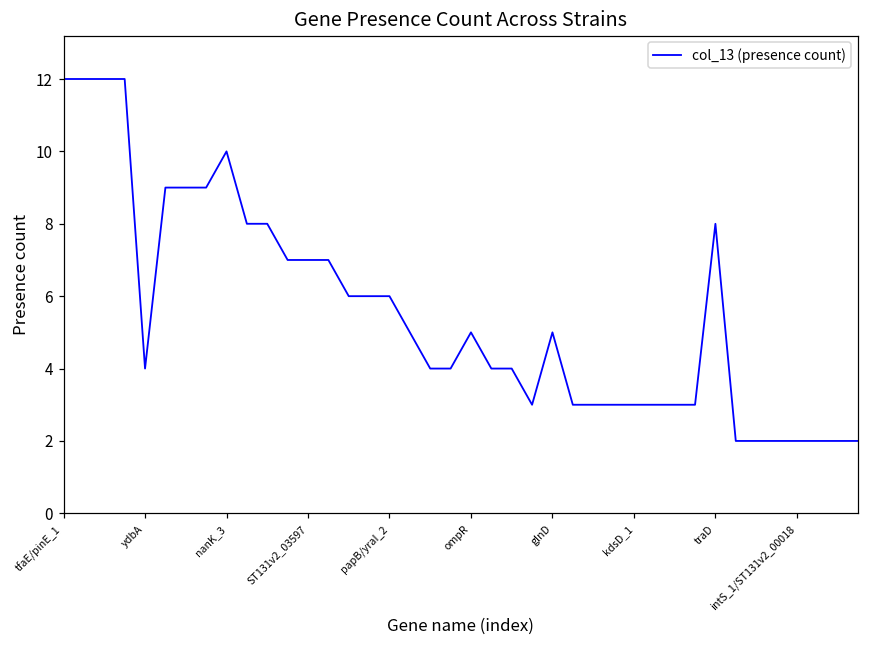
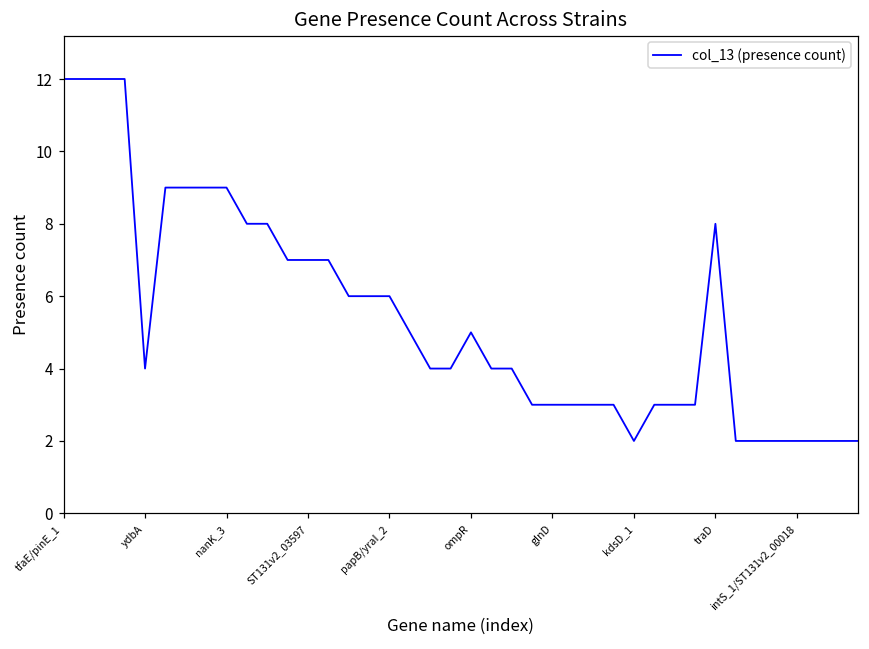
  {
    "tfaE/pinE_1": 12,
    "ydbA": 4,
-   "nanK_3": 10,
+   "nanK_3": 9,
    "ST131v2_03597": 7,
    "papB/yraI_2": 6,
    "ompR": 5,
-   "glnD": 5,
-   "kdsD_1": 3,
+   "glnD": 3,
+   "kdsD_1": 2,
    "traD": 8,
    "intS_1/ST131v2_00018": 2
  }
